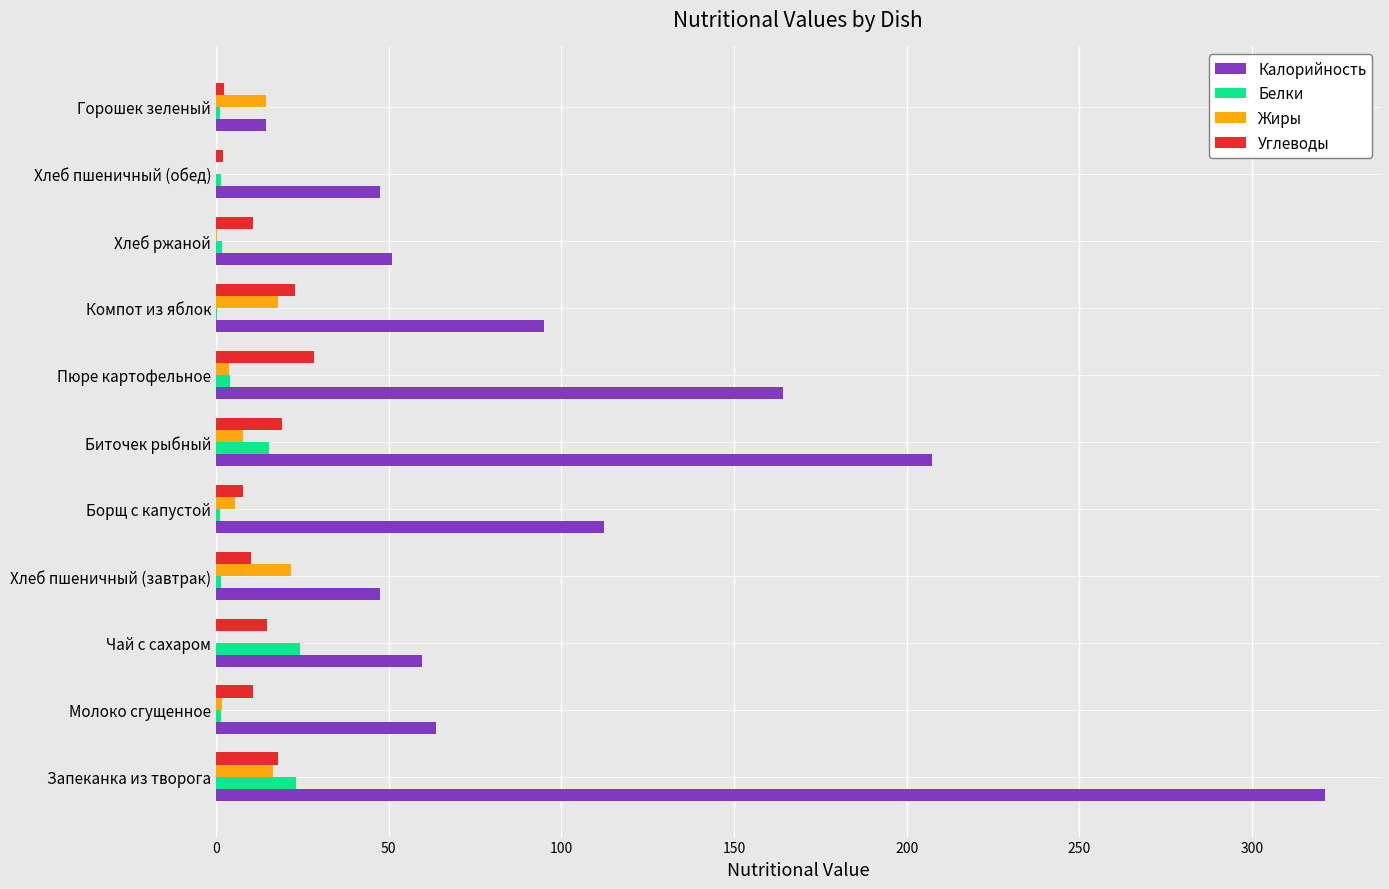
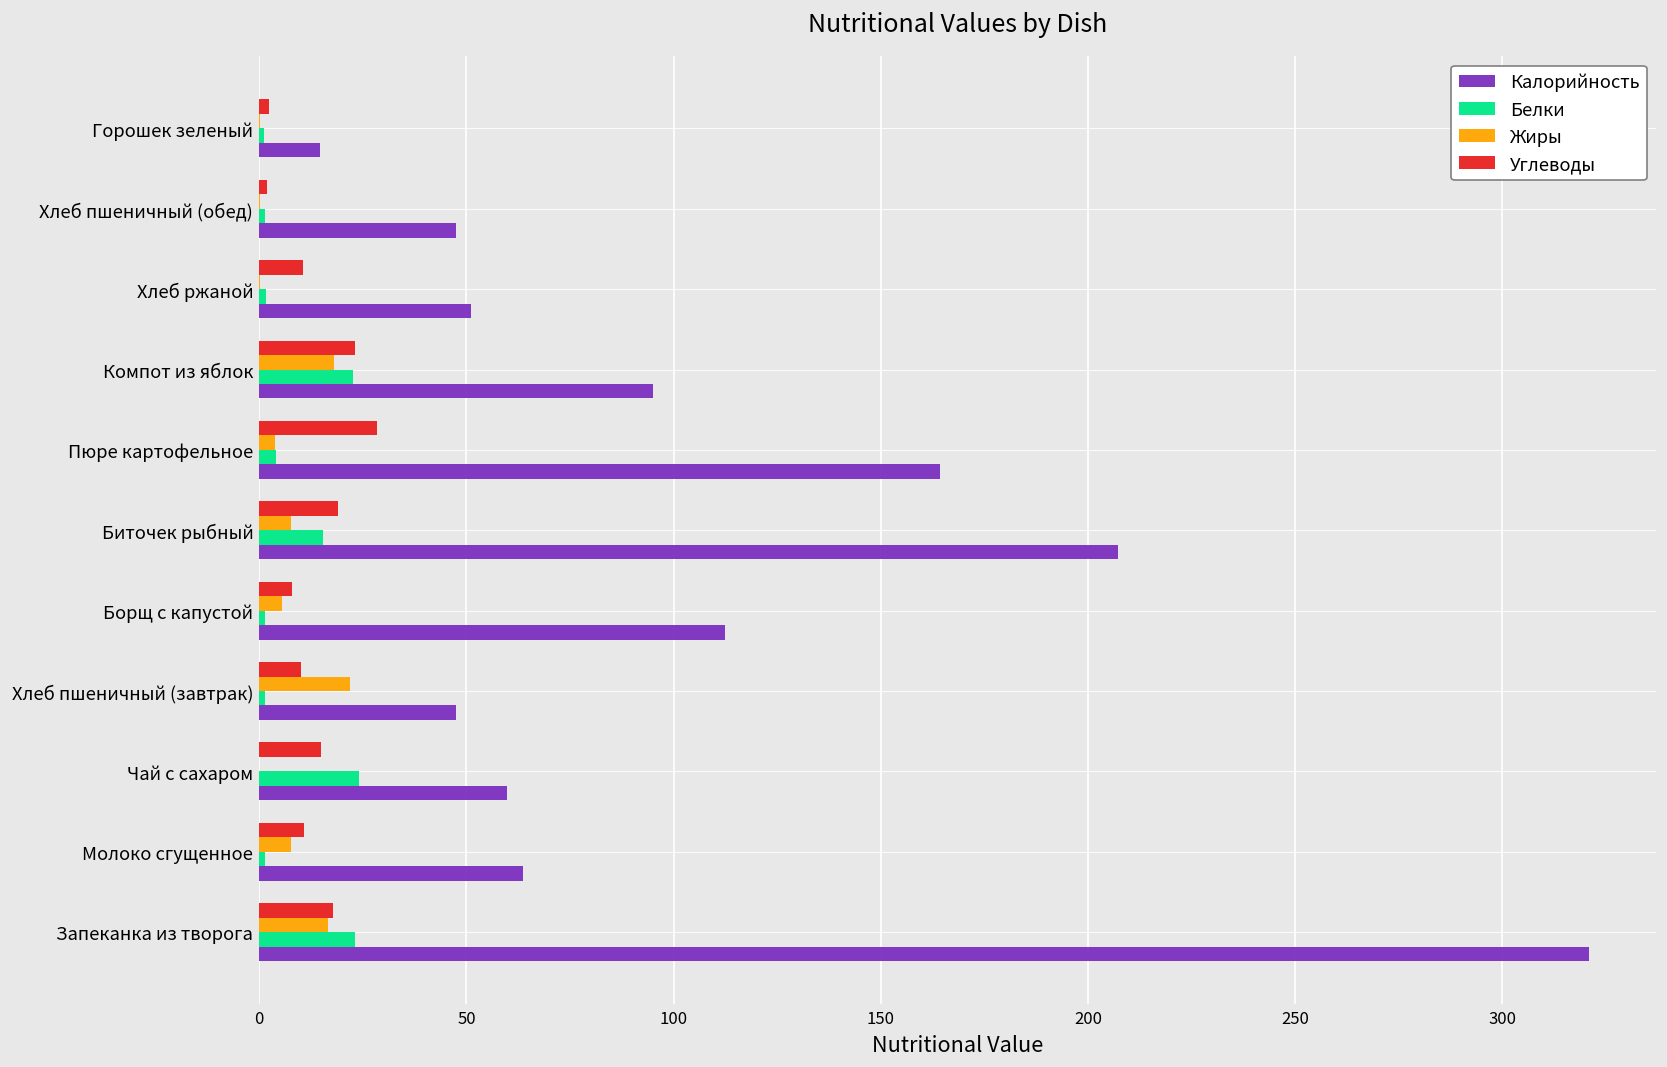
  {
    "Калорийность": {
      "Горошек зеленый": 15,
      "Хлеб пшеничный (обед)": 47,
      "Хлеб ржаной": 51,
      "Компот из яблок": 95,
      "Пюре картофельное": 164,
      "Биточек рыбный": 207,
      "Борщ с капустой": 112,
      "Хлеб пшеничный (завтрак)": 47,
      "Чай с сахаром": 60,
      "Молоко сгущенное": 64,
      "Запеканка из творога": 321
    },
    "Белки": {
      "Горошек зеленый": 1,
      "Хлеб пшеничный (обед)": 2,
      "Хлеб ржаной": 2,
-     "Компот из яблок": 0,
+     "Компот из яблок": 23,
      "Пюре картофельное": 4,
      "Биточек рыбный": 15,
      "Борщ с капустой": 1,
      "Хлеб пшеничный (завтрак)": 2,
      "Чай с сахаром": 24,
      "Молоко сгущенное": 1,
      "Запеканка из творога": 23
    },
    "Жиры": {
-     "Горошек зеленый": 14,
+     "Горошек зеленый": 0,
      "Компот из яблок": 18,
      "Пюре картофельное": 4,
      "Биточек рыбный": 8,
      "Борщ с капустой": 6,
      "Хлеб пшеничный (завтрак)": 22,
      "Чай с сахаром": 0,
-     "Молоко сгущенное": 2,
+     "Молоко сгущенное": 8,
      "Запеканка из творога": 17
    },
    "Углеводы": {
      "Горошек зеленый": 2,
      "Хлеб пшеничный (обед)": 2,
      "Хлеб ржаной": 11,
      "Компот из яблок": 23,
      "Пюре картофельное": 28,
      "Биточек рыбный": 19,
      "Борщ с капустой": 8,
      "Хлеб пшеничный (завтрак)": 10,
      "Чай с сахаром": 15,
      "Молоко сгущенное": 11,
      "Запеканка из творога": 18
    }
  }
